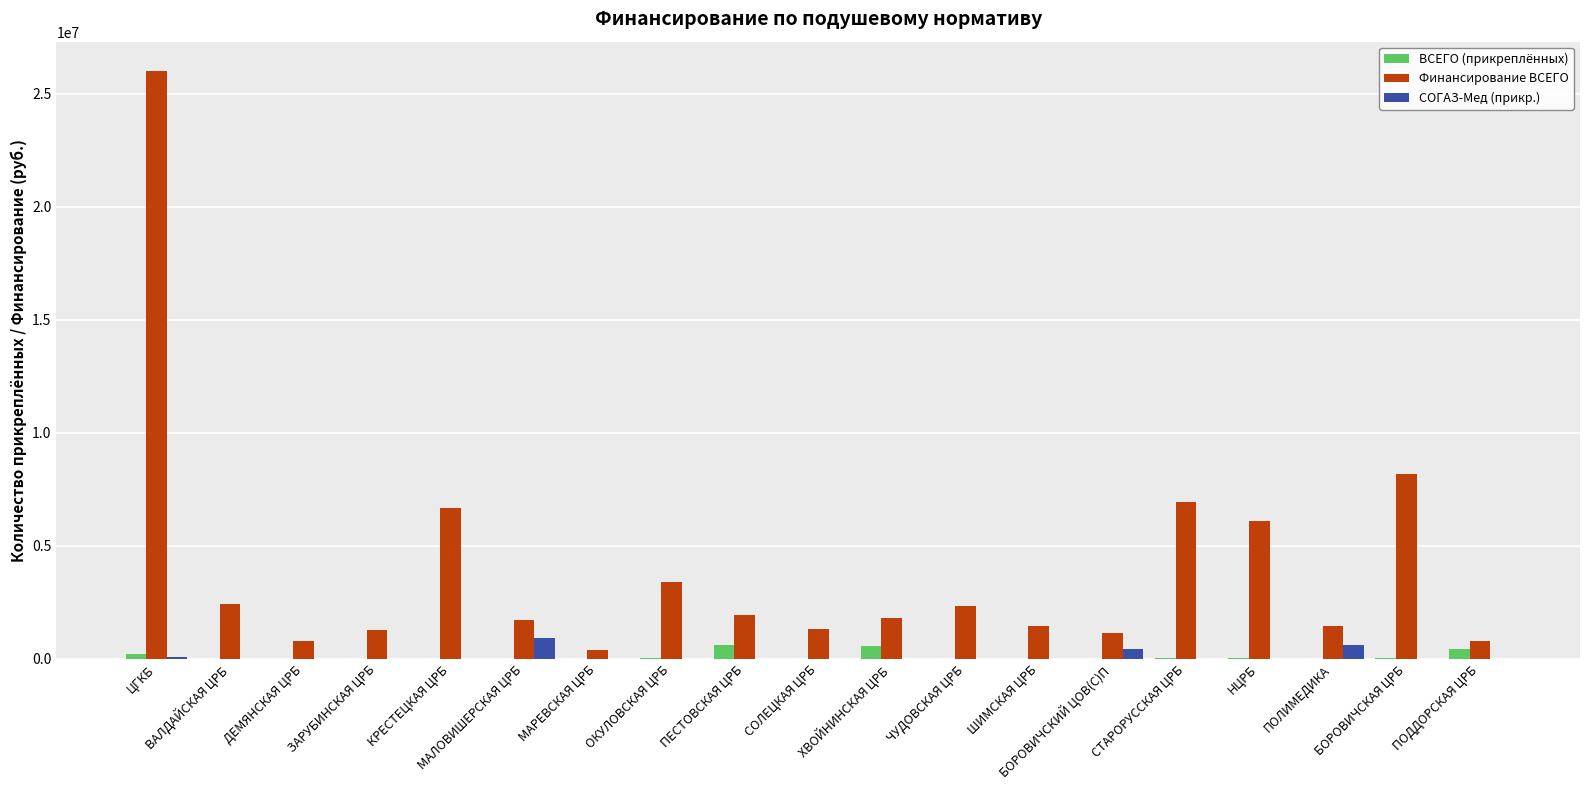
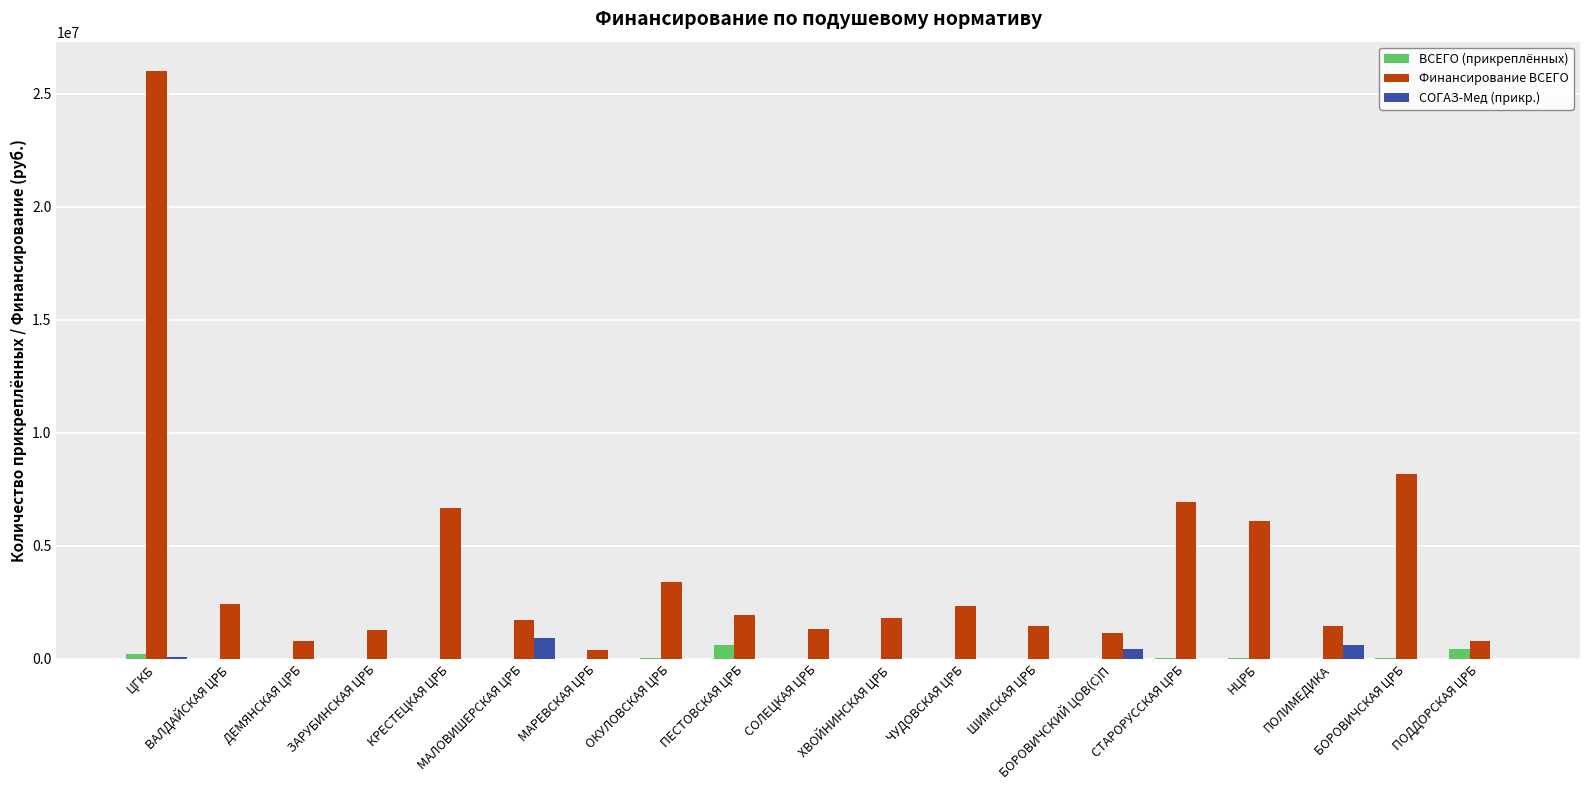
  {
    "ВСЕГО (прикреплённых)": {
      "ЦГКБ": 200000,
      "ПЕСТОВСКАЯ ЦРБ": 600000,
-     "ХВОЙНИНСКАЯ ЦРБ": 600000,
+     "ХВОЙНИНСКАЯ ЦРБ": 0,
      "ПОДДОРСКАЯ ЦРБ": 400000
    },
    "Финансирование ВСЕГО": {
      "ЦГКБ": 26000000,
      "ВАЛДАЙСКАЯ ЦРБ": 2400000,
      "ДЕМЯНСКАЯ ЦРБ": 800000,
      "ЗАРУБИНСКАЯ ЦРБ": 1300000,
      "КРЕСТЕЦКАЯ ЦРБ": 6700000,
      "МАЛОВИШЕРСКАЯ ЦРБ": 1700000,
      "МАРЕВСКАЯ ЦРБ": 400000,
      "ОКУЛОВСКАЯ ЦРБ": 3400000,
      "ПЕСТОВСКАЯ ЦРБ": 2000000,
      "СОЛЕЦКАЯ ЦРБ": 1300000,
      "ХВОЙНИНСКАЯ ЦРБ": 1800000,
      "ЧУДОВСКАЯ ЦРБ": 2400000,
      "ШИМСКАЯ ЦРБ": 1500000,
      "БОРОВИЧСКИЙ ЦОВ(С)П": 1100000,
      "СТАРОРУССКАЯ ЦРБ": 6900000,
      "НЦРБ": 6100000,
      "ПОЛИМЕДИКА": 1500000,
      "БОРОВИЧСКАЯ ЦРБ": 8200000,
      "ПОДДОРСКАЯ ЦРБ": 800000
    },
    "СОГАЗ-Мед (прикр.)": {
      "МАЛОВИШЕРСКАЯ ЦРБ": 900000,
      "БОРОВИЧСКИЙ ЦОВ(С)П": 400000,
      "ПОЛИМЕДИКА": 600000
    }
  }
